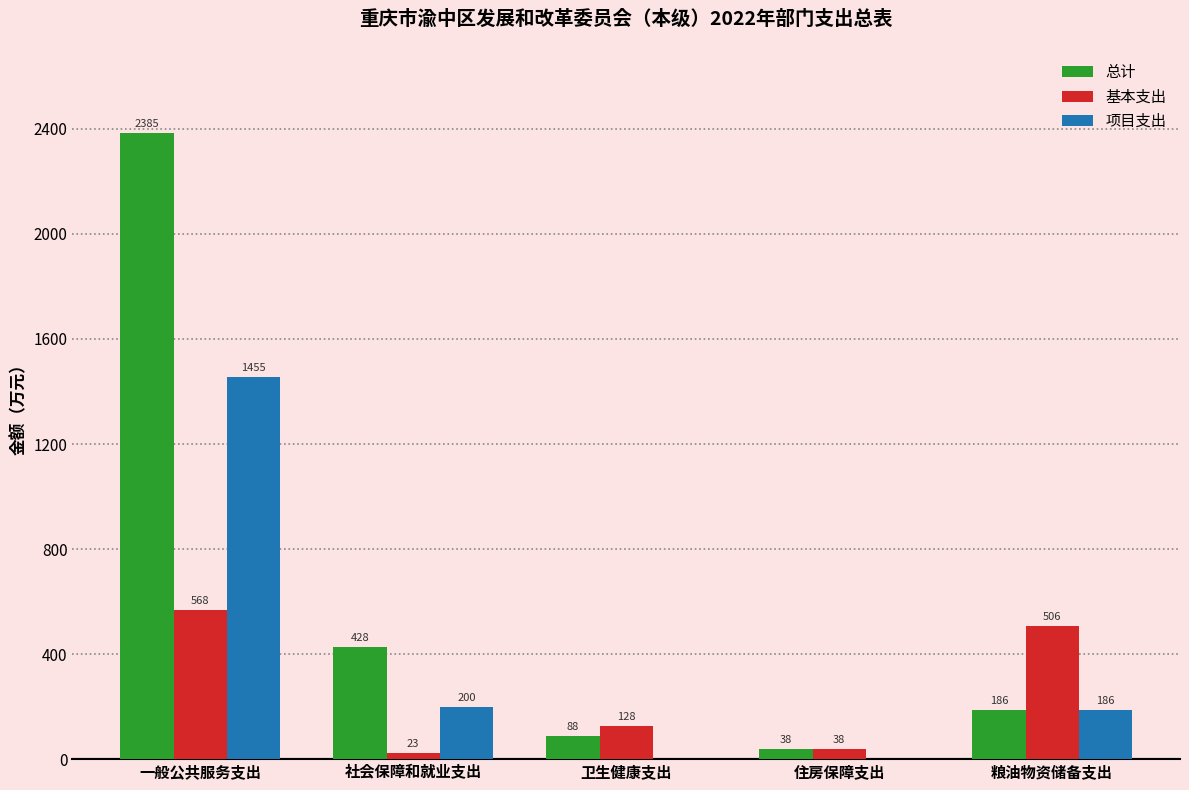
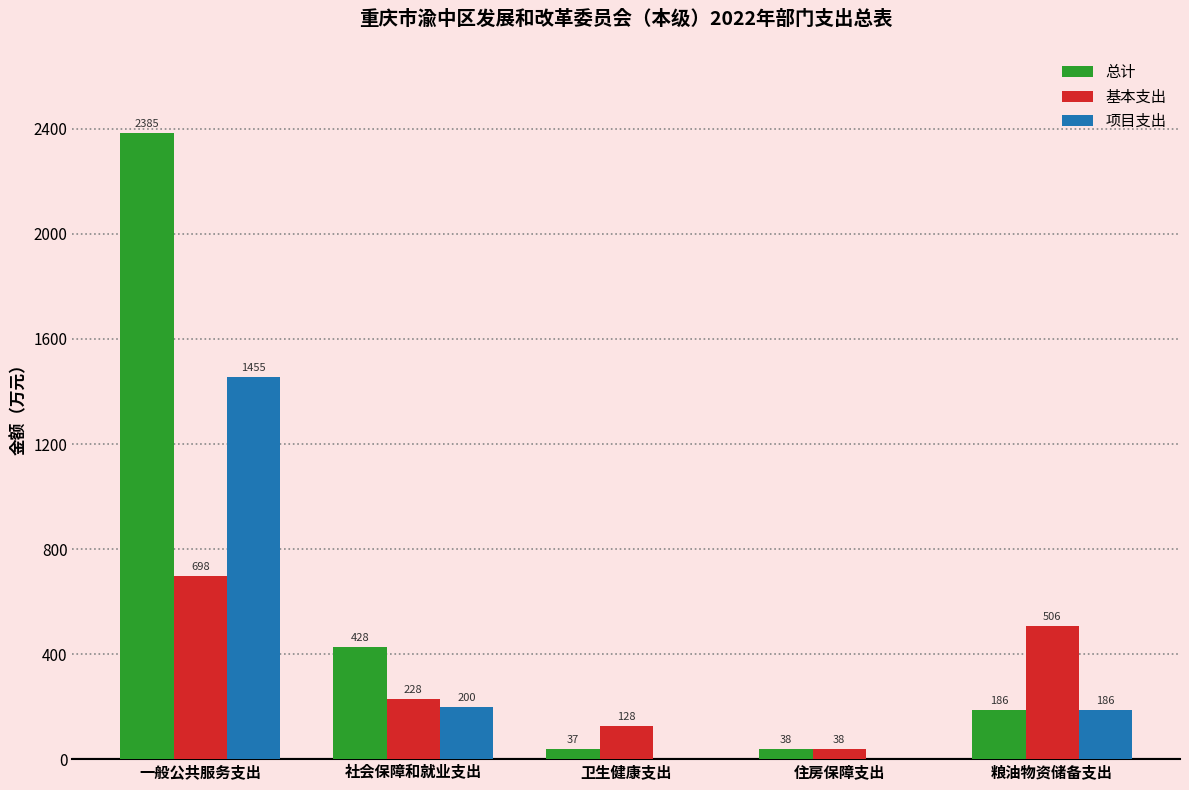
  {
    "总计": {
      "一般公共服务支出": 2385,
      "社会保障和就业支出": 428,
-     "卫生健康支出": 88,
+     "卫生健康支出": 37,
      "住房保障支出": 38,
      "粮油物资储备支出": 186
    },
    "基本支出": {
-     "一般公共服务支出": 568,
-     "社会保障和就业支出": 23,
+     "一般公共服务支出": 698,
+     "社会保障和就业支出": 228,
      "卫生健康支出": 128,
      "住房保障支出": 38,
      "粮油物资储备支出": 506
    },
    "项目支出": {
      "一般公共服务支出": 1455,
      "社会保障和就业支出": 200,
      "粮油物资储备支出": 186
    }
  }
